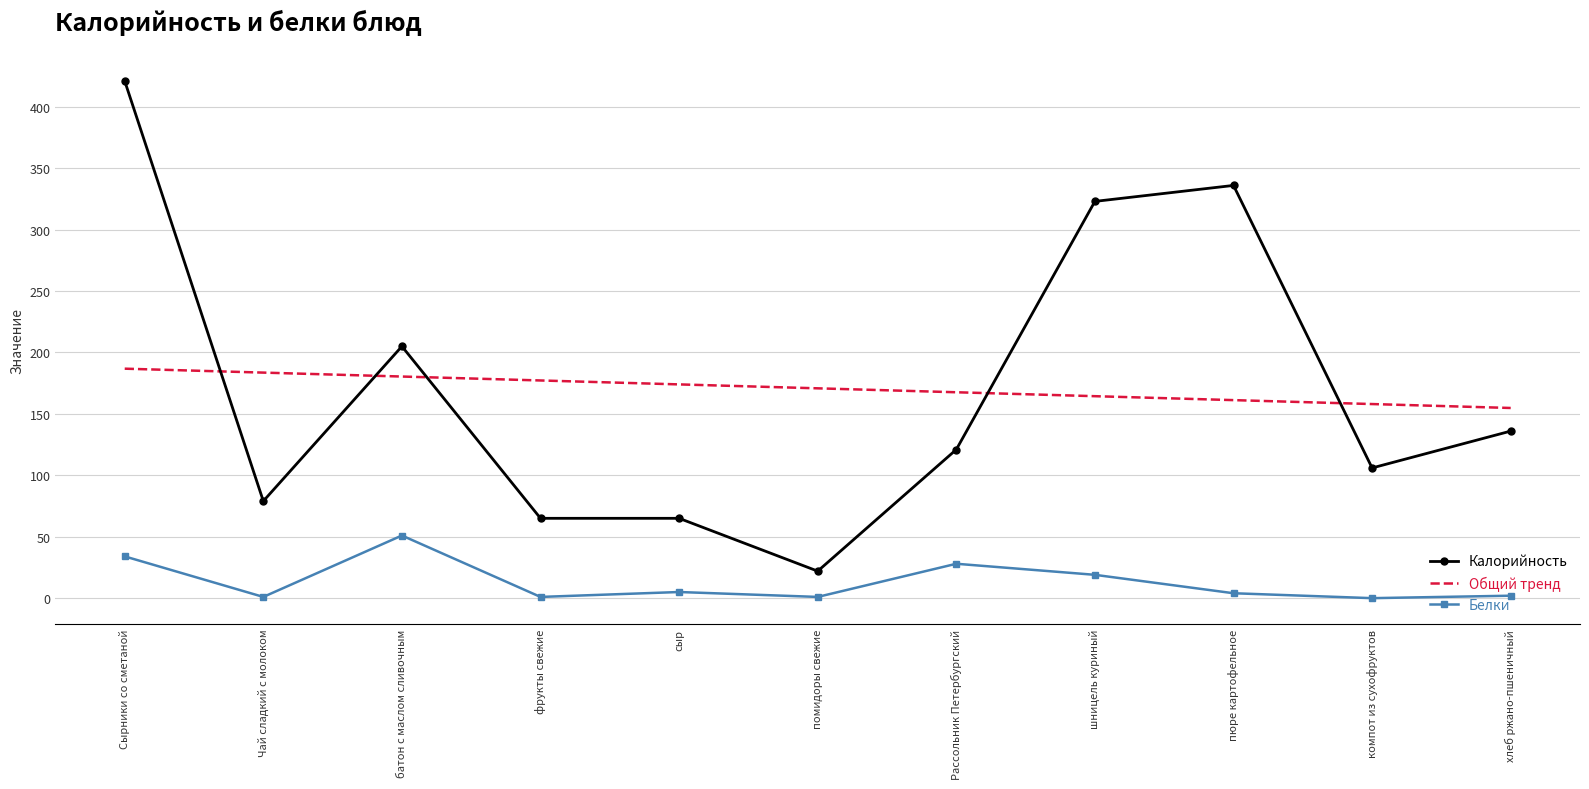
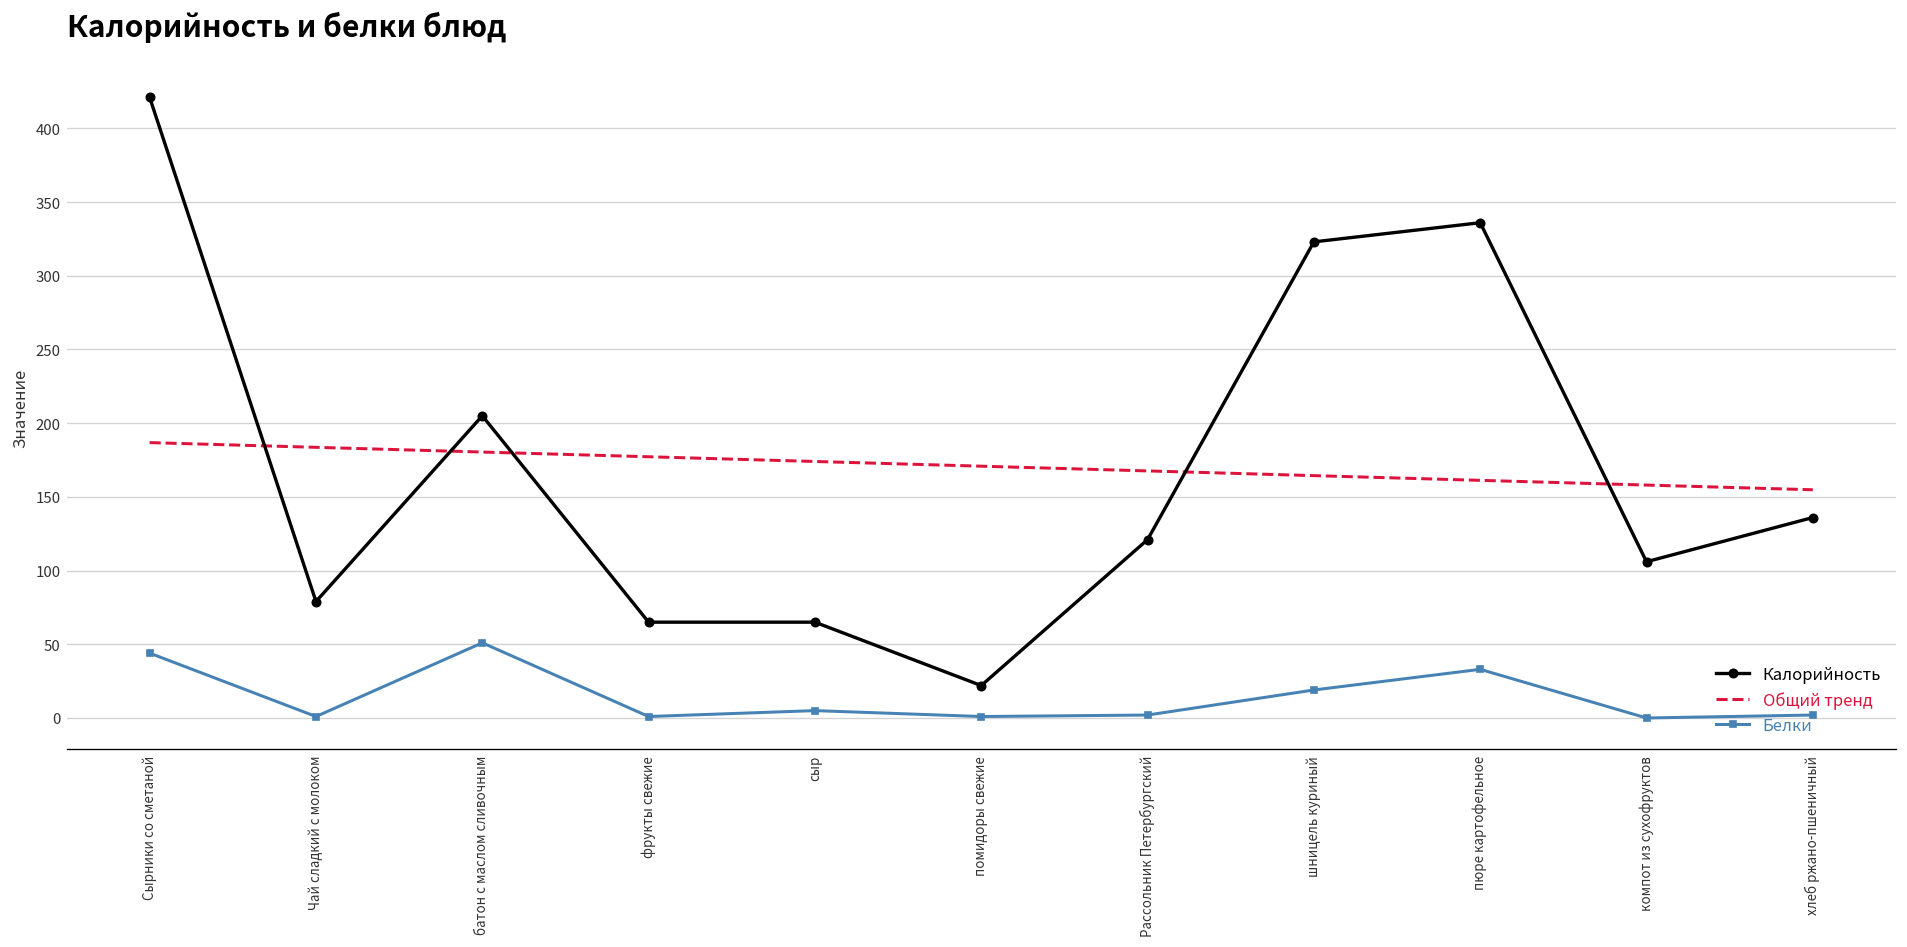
  {
    "Калорийность": {
      "Сырники со сметаной": 421,
      "Чай сладкий с молоком": 79,
      "батон с маслом сливочным": 205,
      "фрукты свежие": 65,
      "сыр": 65,
      "помидоры свежие": 22,
      "Рассольник Петербургский": 121,
      "шницель куриный": 323,
      "пюре картофельное": 336,
      "компот из сухофруктов": 106,
      "хлеб ржано-пшеничный": 136
    },
    "Общий тренд": {
      "Сырники со сметаной": 187,
      "Чай сладкий с молоком": 184,
      "батон с маслом сливочным": 180,
      "фрукты свежие": 177,
      "сыр": 174,
      "помидоры свежие": 171,
      "Рассольник Петербургский": 168,
      "шницель куриный": 164,
      "пюре картофельное": 161,
      "компот из сухофруктов": 158,
      "хлеб ржано-пшеничный": 155
    },
    "Белки": {
-     "Сырники со сметаной": 34,
+     "Сырники со сметаной": 44,
      "Чай сладкий с молоком": 1,
      "батон с маслом сливочным": 51,
      "фрукты свежие": 1,
      "сыр": 5,
      "помидоры свежие": 1,
-     "Рассольник Петербургский": 28,
+     "Рассольник Петербургский": 2,
      "шницель куриный": 19,
-     "пюре картофельное": 4,
+     "пюре картофельное": 33,
      "компот из сухофруктов": 0,
      "хлеб ржано-пшеничный": 2
    }
  }
